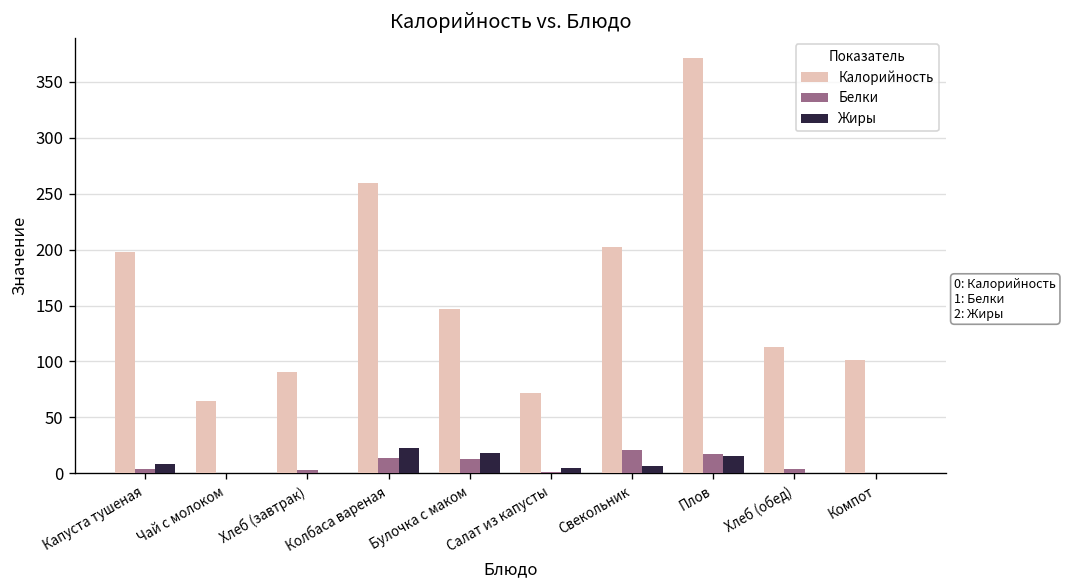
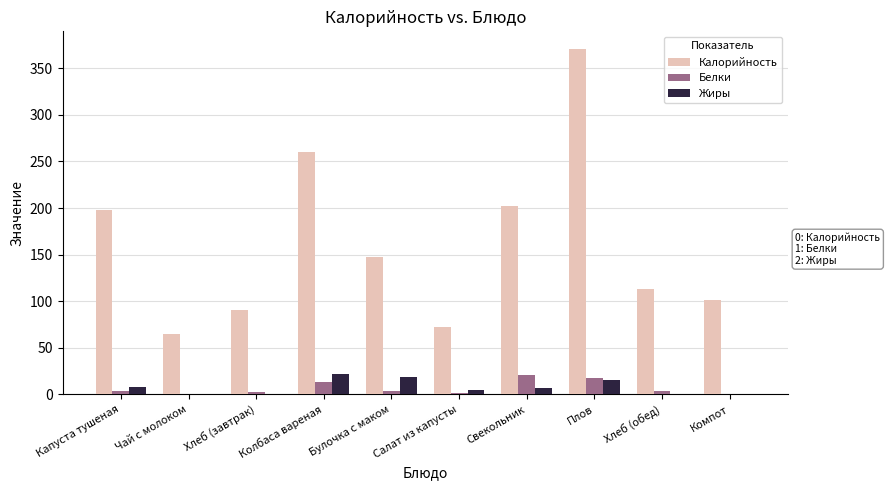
  {
    "Калорийность": {
      "Капуста тушеная": 200,
      "Чай с молоком": 60,
      "Хлеб (завтрак)": 90,
      "Колбаса вареная": 260,
      "Булочка с маком": 150,
      "Салат из капусты": 70,
      "Свекольник": 200,
      "Плов": 370,
      "Хлеб (обед)": 110,
      "Компот": 100
    },
    "Белки": {
      "Капуста тушеная": 0,
      "Хлеб (завтрак)": 0,
      "Колбаса вареная": 10,
-     "Булочка с маком": 10,
+     "Булочка с маком": 0,
      "Свекольник": 20,
      "Плов": 20,
      "Хлеб (обед)": 0
    },
    "Жиры": {
      "Капуста тушеная": 10,
      "Колбаса вареная": 20,
      "Булочка с маком": 20,
      "Салат из капусты": 10,
      "Свекольник": 10,
      "Плов": 20,
      "Компот": 0
    }
  }
